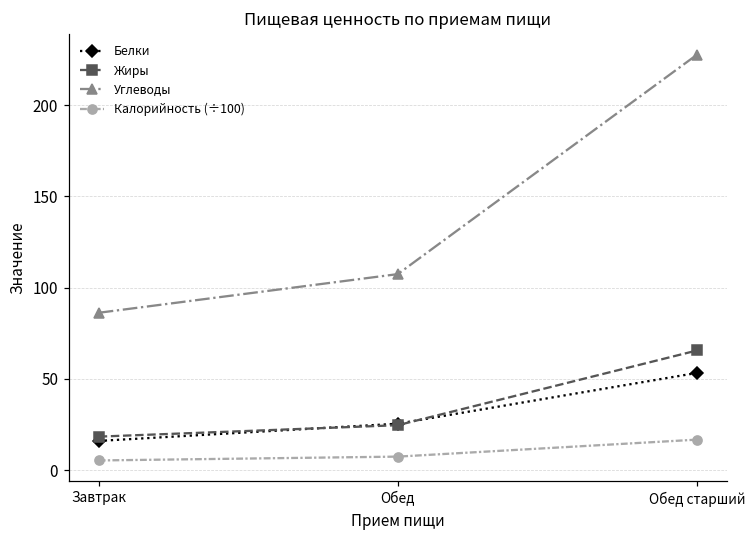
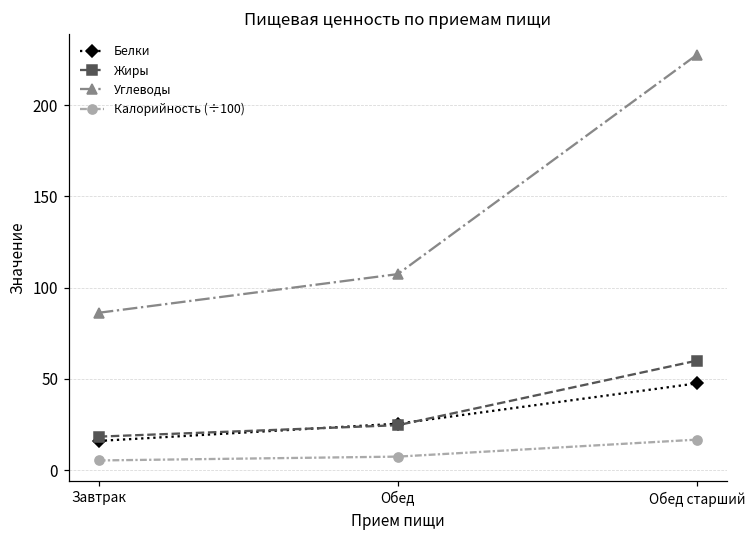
  {
    "Белки": {
      "Завтрак": 16,
-     "Обед старший": 53
+     "Обед старший": 48
    },
    "Жиры": {
      "Завтрак": 18,
-     "Обед старший": 66
+     "Обед старший": 60
    }
  }
